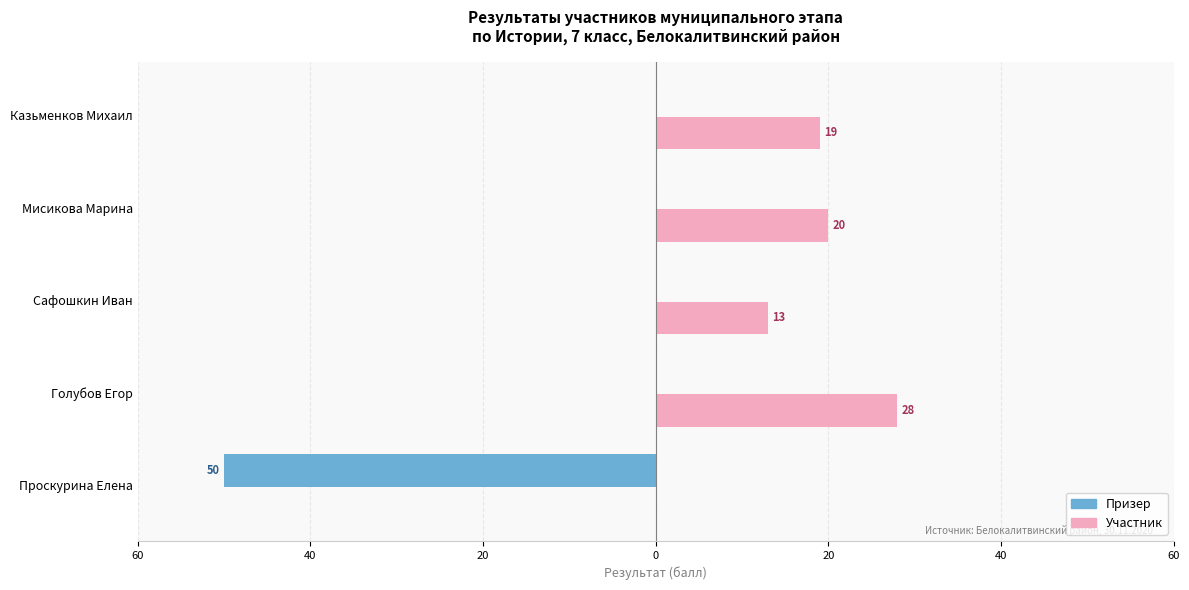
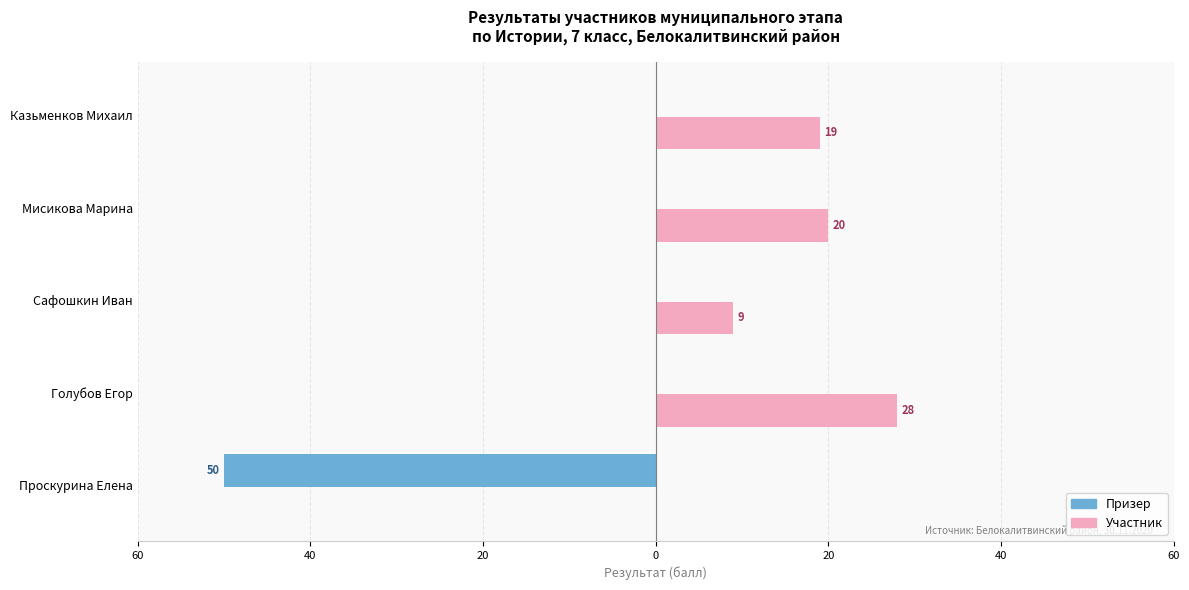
  {
    "Участник": {
      "Казьменков Михаил": 19,
      "Мисикова Марина": 20,
-     "Сафошкин Иван": 13,
+     "Сафошкин Иван": 9,
      "Голубов Егор": 28
    }
  }
